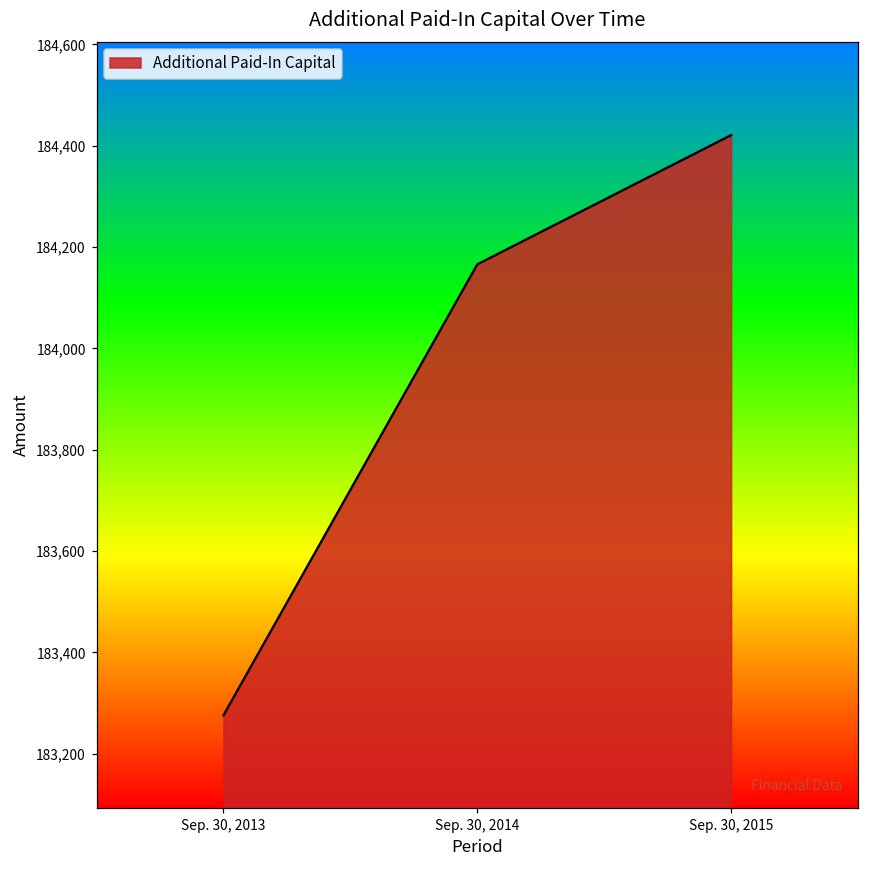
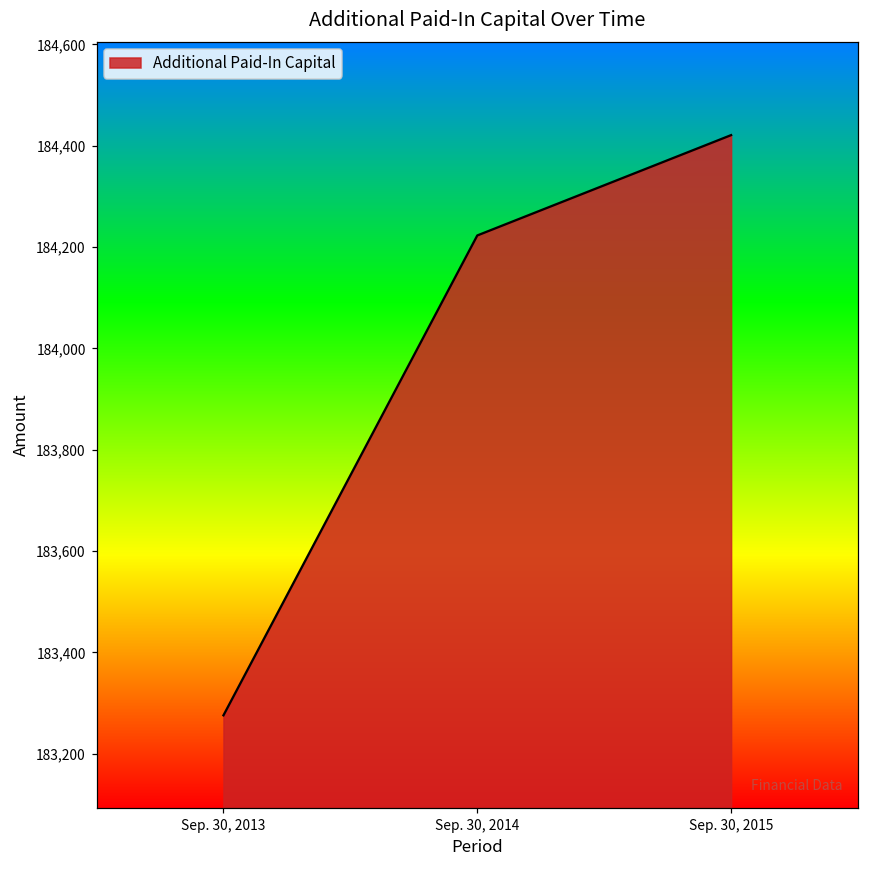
  {
    "Sep. 30, 2013": "183,280",
-   "Sep. 30, 2014": "184,170",
+   "Sep. 30, 2014": "184,220",
    "Sep. 30, 2015": "184,420"
  }
